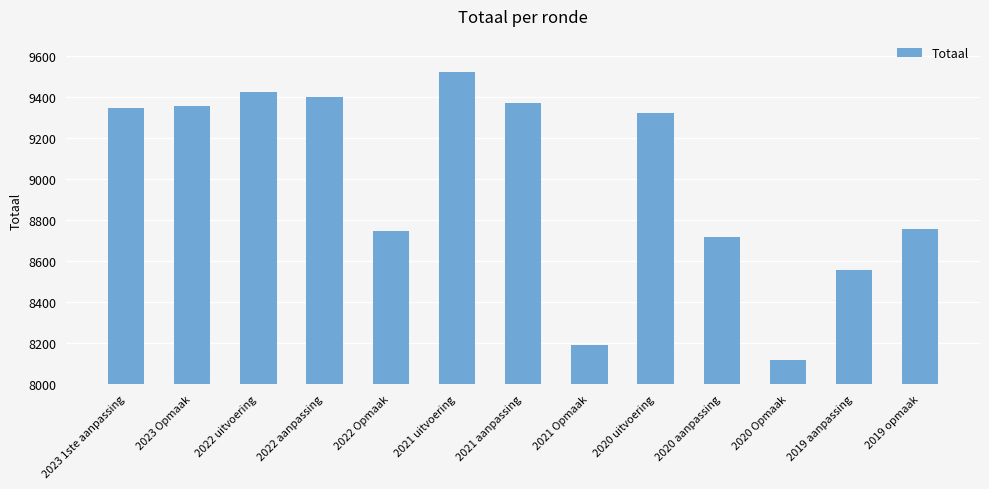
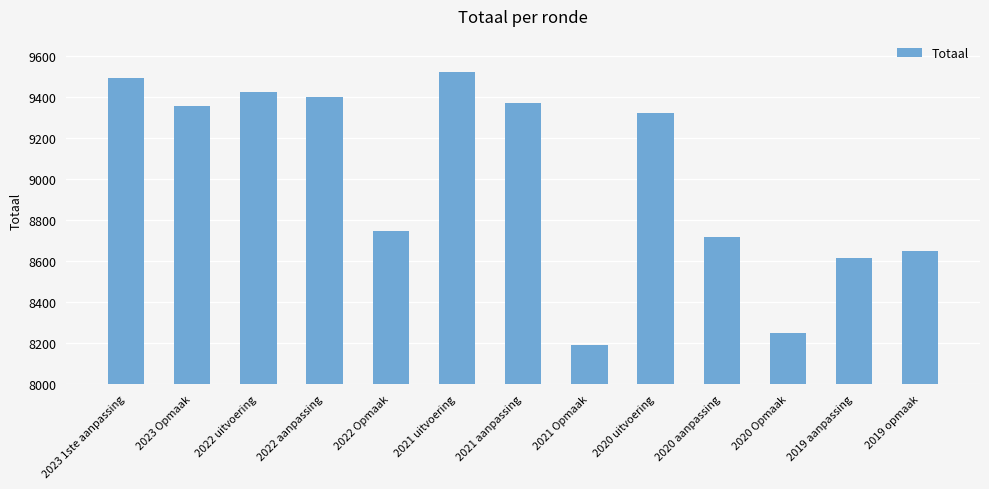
  {
-   "2023 1ste aanpassing": 9350,
+   "2023 1ste aanpassing": 9490,
    "2023 Opmaak": 9360,
    "2022 uitvoering": 9420,
    "2022 aanpassing": 9400,
    "2022 Opmaak": 8750,
    "2021 uitvoering": 9520,
    "2021 aanpassing": 9370,
    "2021 Opmaak": 8190,
    "2020 uitvoering": 9330,
    "2020 aanpassing": 8720,
-   "2020 Opmaak": 8120,
-   "2019 aanpassing": 8560,
-   "2019 opmaak": 8760
+   "2020 Opmaak": 8250,
+   "2019 aanpassing": 8620,
+   "2019 opmaak": 8650
  }
